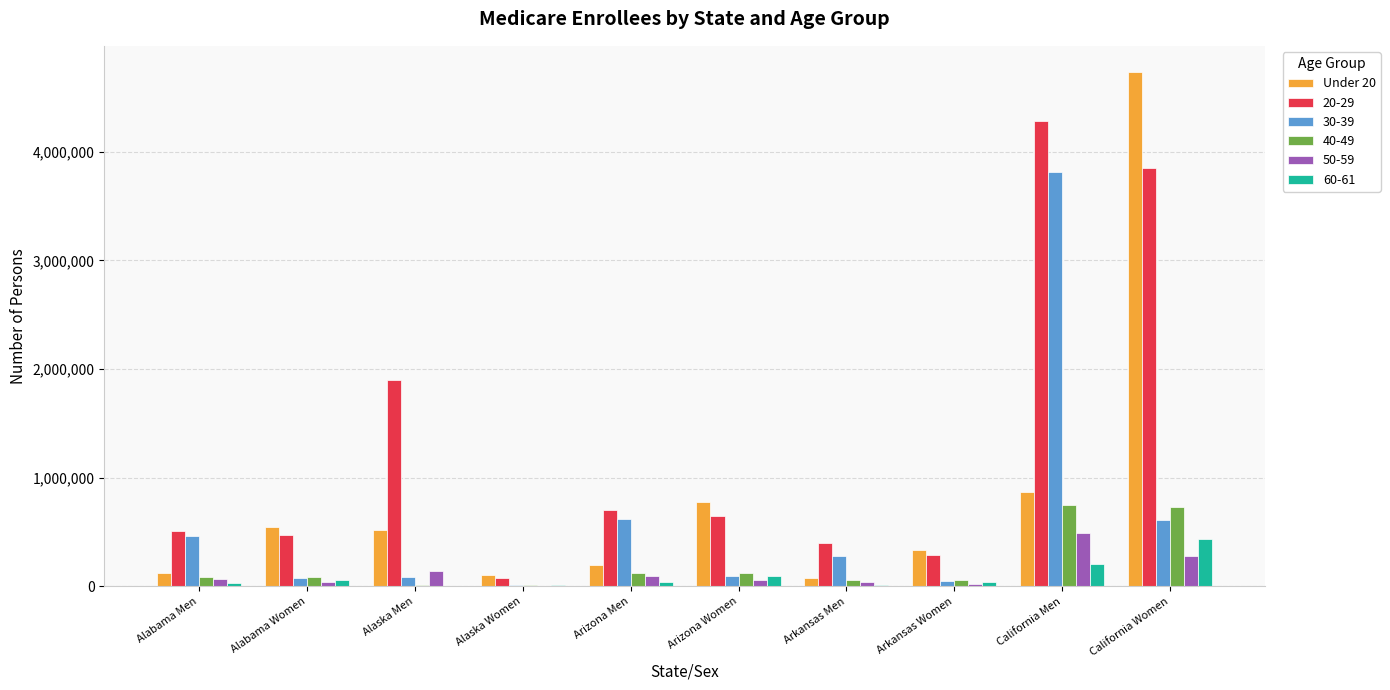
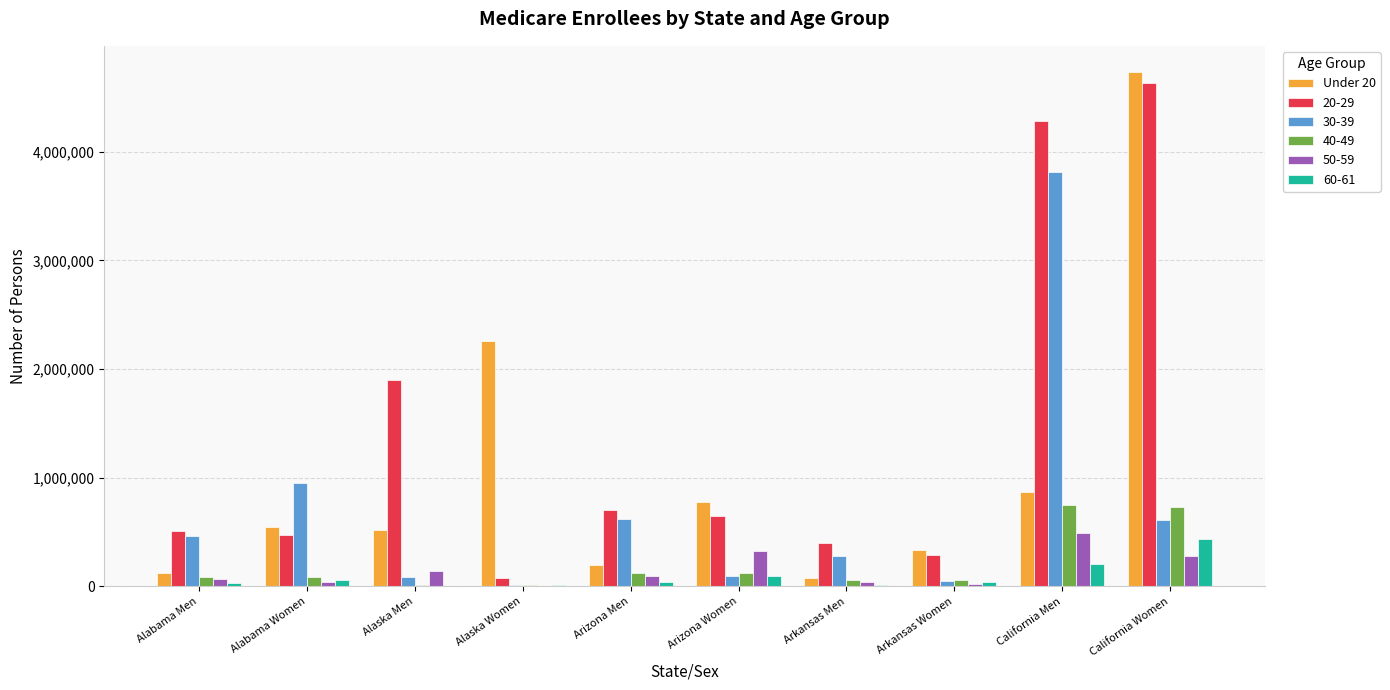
  {
    "Under 20": {
      "Alabama Men": "130,000",
      "Alabama Women": "540,000",
      "Alaska Men": "520,000",
-     "Alaska Women": "100,000",
+     "Alaska Women": "2,260,000",
      "Arizona Men": "200,000",
      "Arizona Women": "770,000",
      "Arkansas Men": "80,000",
      "Arkansas Women": "340,000",
      "California Men": "870,000",
      "California Women": "4,740,000"
    },
    "20-29": {
      "Alabama Men": "510,000",
      "Alabama Women": "470,000",
      "Alaska Men": "1,900,000",
      "Alaska Women": "70,000",
      "Arizona Men": "700,000",
      "Arizona Women": "650,000",
      "Arkansas Men": "400,000",
      "Arkansas Women": "290,000",
      "California Men": "4,290,000",
-     "California Women": "3,850,000"
+     "California Women": "4,630,000"
    },
    "30-39": {
      "Alabama Men": "460,000",
-     "Alabama Women": "80,000",
+     "Alabama Women": "950,000",
      "Alaska Men": "80,000",
      "Arizona Men": "620,000",
      "Arizona Women": "100,000",
      "Arkansas Men": "280,000",
      "Arkansas Women": "50,000",
      "California Men": "3,810,000",
      "California Women": "610,000"
    },
    "40-49": {
      "Alabama Men": "90,000",
      "Alabama Women": "90,000",
      "Arizona Men": "120,000",
      "Arizona Women": "130,000",
      "Arkansas Men": "50,000",
      "Arkansas Women": "60,000",
      "California Men": "750,000",
      "California Women": "730,000"
    },
    "50-59": {
      "Alabama Men": "70,000",
      "Alabama Women": "40,000",
      "Alaska Men": "140,000",
      "Arizona Men": "90,000",
-     "Arizona Women": "60,000",
+     "Arizona Women": "330,000",
      "Arkansas Men": "40,000",
      "California Men": "490,000",
      "California Women": "280,000"
    },
    "60-61": {
      "Alabama Men": "30,000",
      "Alabama Women": "60,000",
      "Arizona Men": "40,000",
      "Arizona Women": "100,000",
      "Arkansas Women": "40,000",
      "California Men": "200,000",
      "California Women": "440,000"
    }
  }
